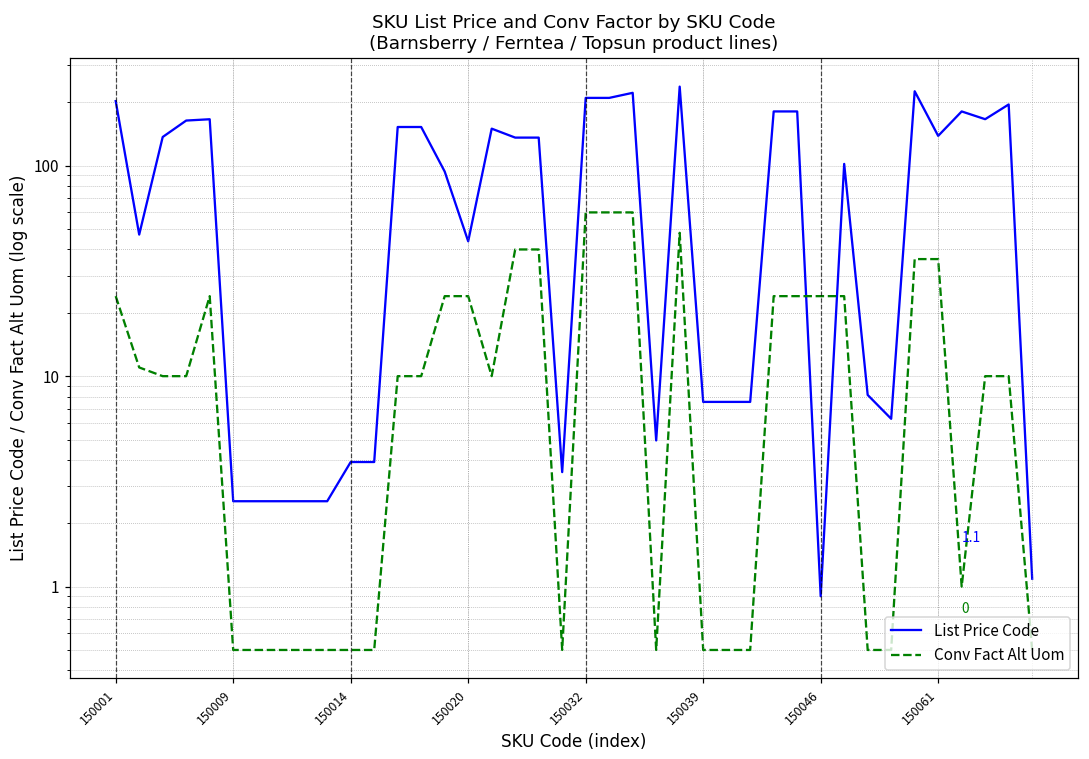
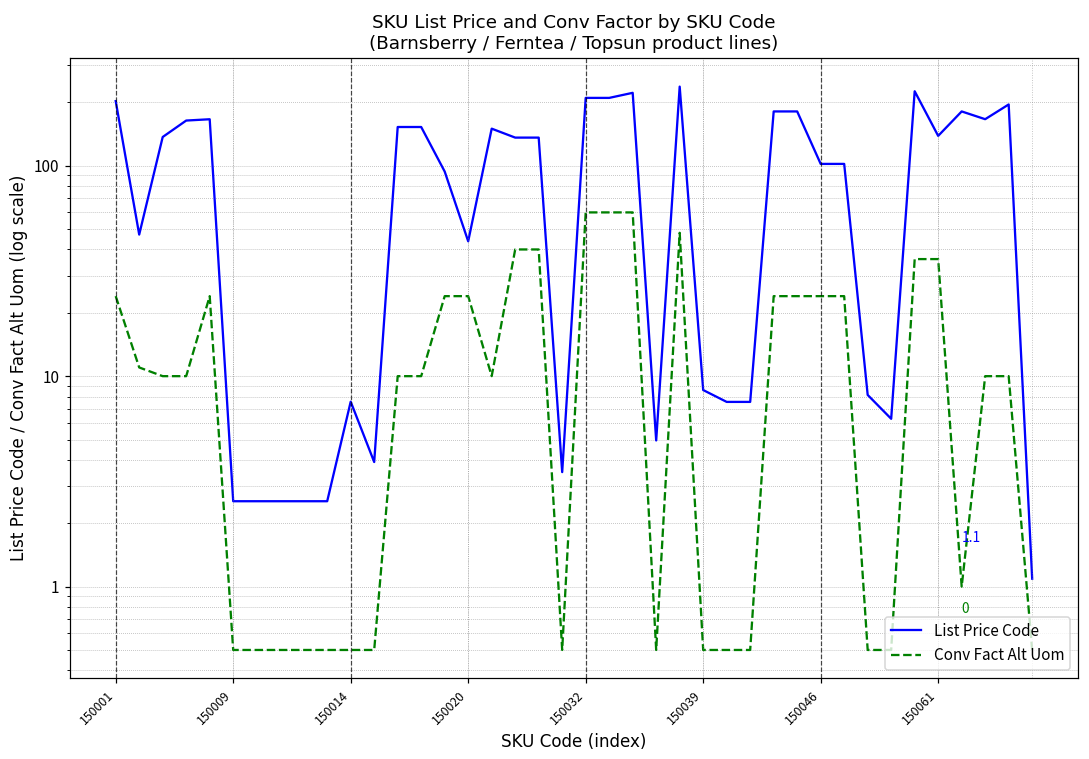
  {
    "List Price Code": {
      "150001": 200,
      "150009": 2.5,
-     "150014": 3.9,
+     "150014": 7.6,
      "150020": 44,
      "150032": 210,
-     "150039": 7.5,
-     "150046": 0.9,
+     "150039": 9,
+     "150046": 100,
      "150061": 140
    },
    "Conv Fact Alt Uom": {
      "150001": 24,
      "150009": 0.5,
      "150014": 0.5,
      "150020": 24,
      "150032": 60,
      "150039": 0.5,
      "150046": 24,
      "150061": 36
    }
  }
